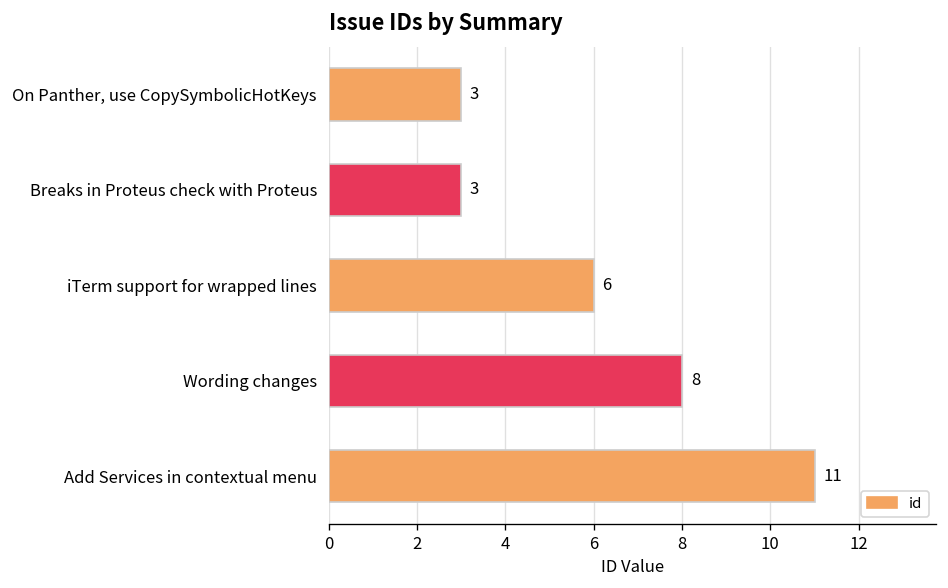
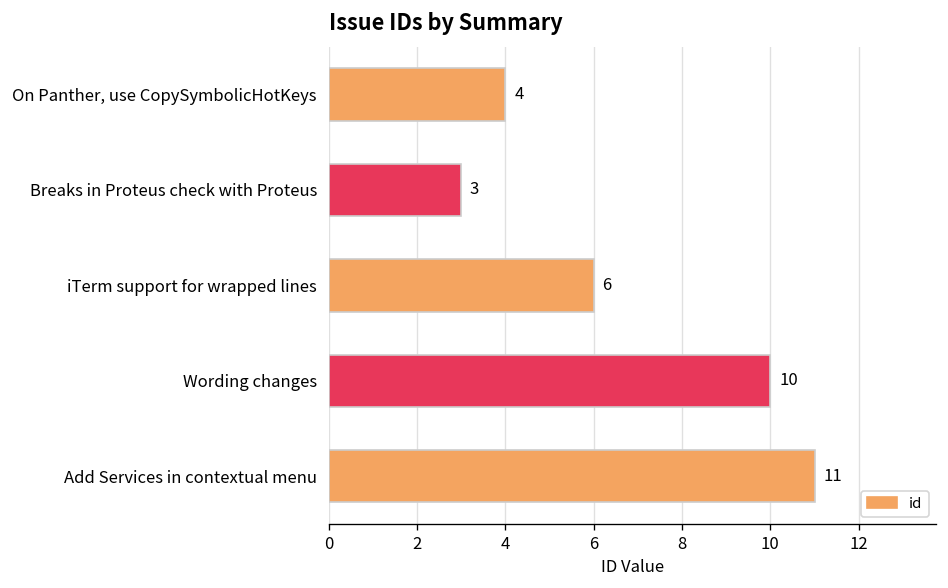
  {
-   "On Panther, use CopySymbolicHotKeys": 3,
+   "On Panther, use CopySymbolicHotKeys": 4,
    "Breaks in Proteus check with Proteus": 3,
    "iTerm support for wrapped lines": 6,
-   "Wording changes": 8,
+   "Wording changes": 10,
    "Add Services in contextual menu": 11
  }
